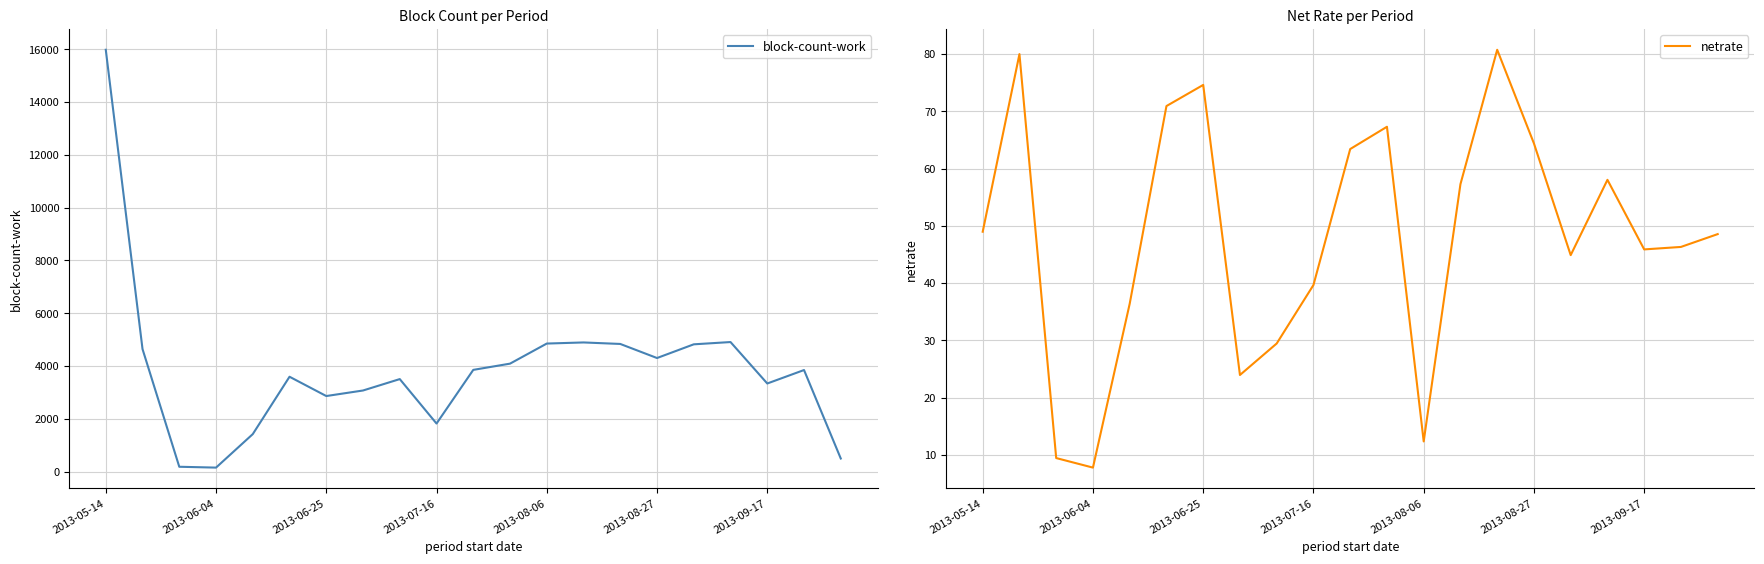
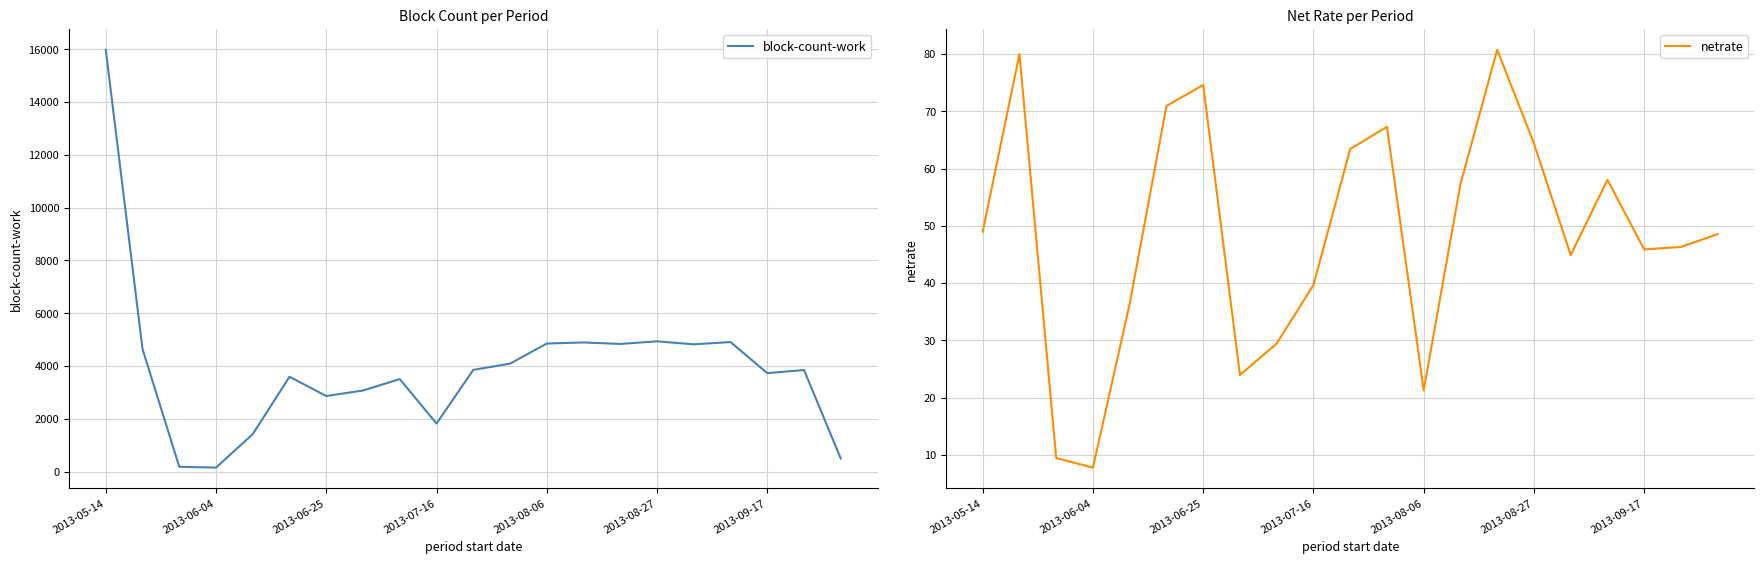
  {
    "Block Count per Period": {
      "2013-05-14": 16000,
      "2013-06-04": 100,
      "2013-06-25": 2900,
      "2013-07-16": 1800,
      "2013-08-06": 4800,
-     "2013-08-27": 4300,
-     "2013-09-17": 3300
+     "2013-08-27": 4900,
+     "2013-09-17": 3700
    },
    "Net Rate per Period": {
      "2013-05-14": 49,
      "2013-06-04": 8,
      "2013-06-25": 75,
      "2013-07-16": 40,
-     "2013-08-06": 12,
+     "2013-08-06": 21,
      "2013-08-27": 64,
      "2013-09-17": 46
    }
  }
